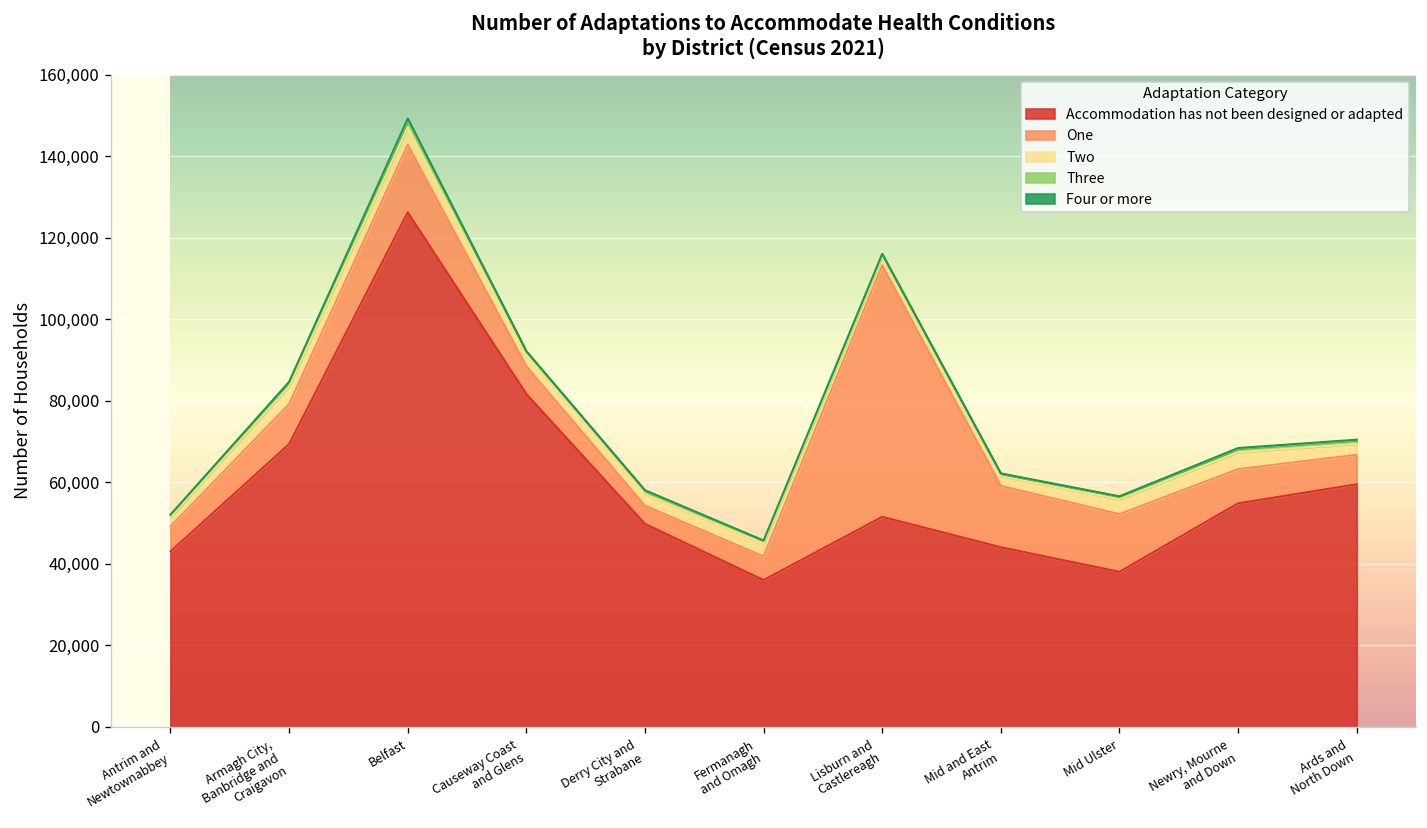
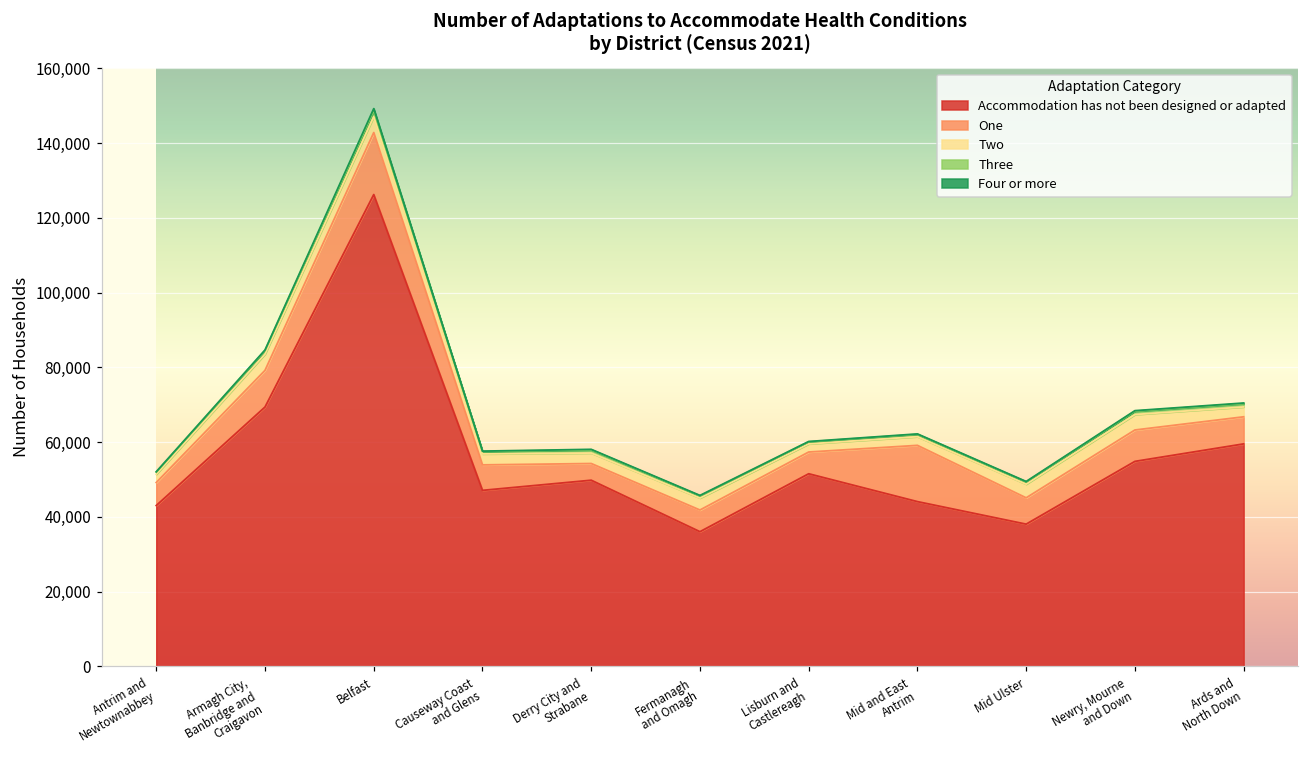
  {
    "Accommodation has not been designed or adapted": {
      "Antrim and Newtownabbey": "43,000",
      "Armagh City, Banbridge and Craigavon": "69,000",
      "Belfast": "126,000",
-     "Causeway Coast and Glens": "82,000",
+     "Causeway Coast and Glens": "47,000",
      "Derry City and Strabane": "50,000",
      "Fermanagh and Omagh": "36,000",
      "Lisburn and Castlereagh": "52,000",
      "Mid and East Antrim": "44,000",
      "Mid Ulster": "38,000",
      "Newry, Mourne and Down": "55,000",
      "Ards and North Down": "60,000"
    },
    "One": {
      "Antrim and Newtownabbey": "6,000",
      "Armagh City, Banbridge and Craigavon": "10,000",
      "Belfast": "17,000",
      "Causeway Coast and Glens": "7,000",
      "Derry City and Strabane": "4,000",
      "Fermanagh and Omagh": "6,000",
-     "Lisburn and Castlereagh": "62,000",
+     "Lisburn and Castlereagh": "6,000",
      "Mid and East Antrim": "15,000",
-     "Mid Ulster": "14,000",
+     "Mid Ulster": "7,000",
      "Newry, Mourne and Down": "8,000",
      "Ards and North Down": "7,000"
    },
    "Two": {
      "Armagh City, Banbridge and Craigavon": "4,000",
      "Belfast": "4,000",
      "Derry City and Strabane": "3,000",
      "Newry, Mourne and Down": "4,000",
      "Ards and North Down": "3,000"
    }
  }
